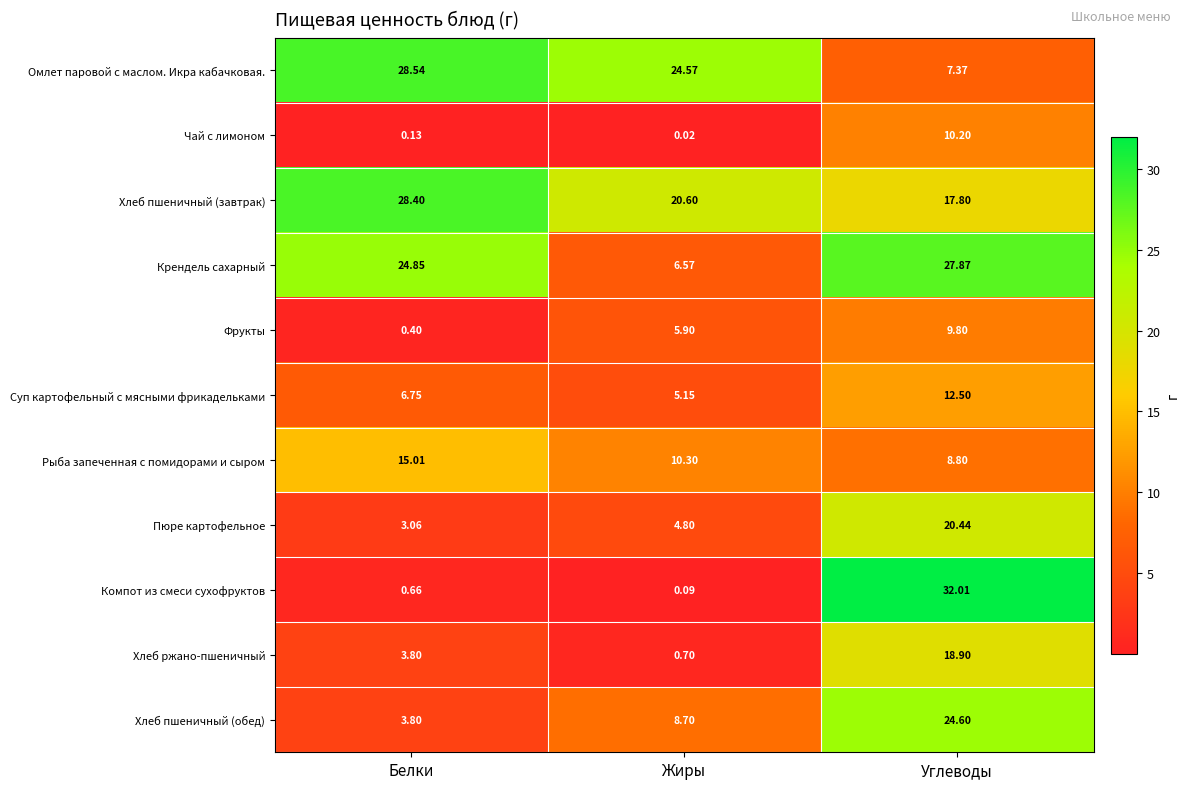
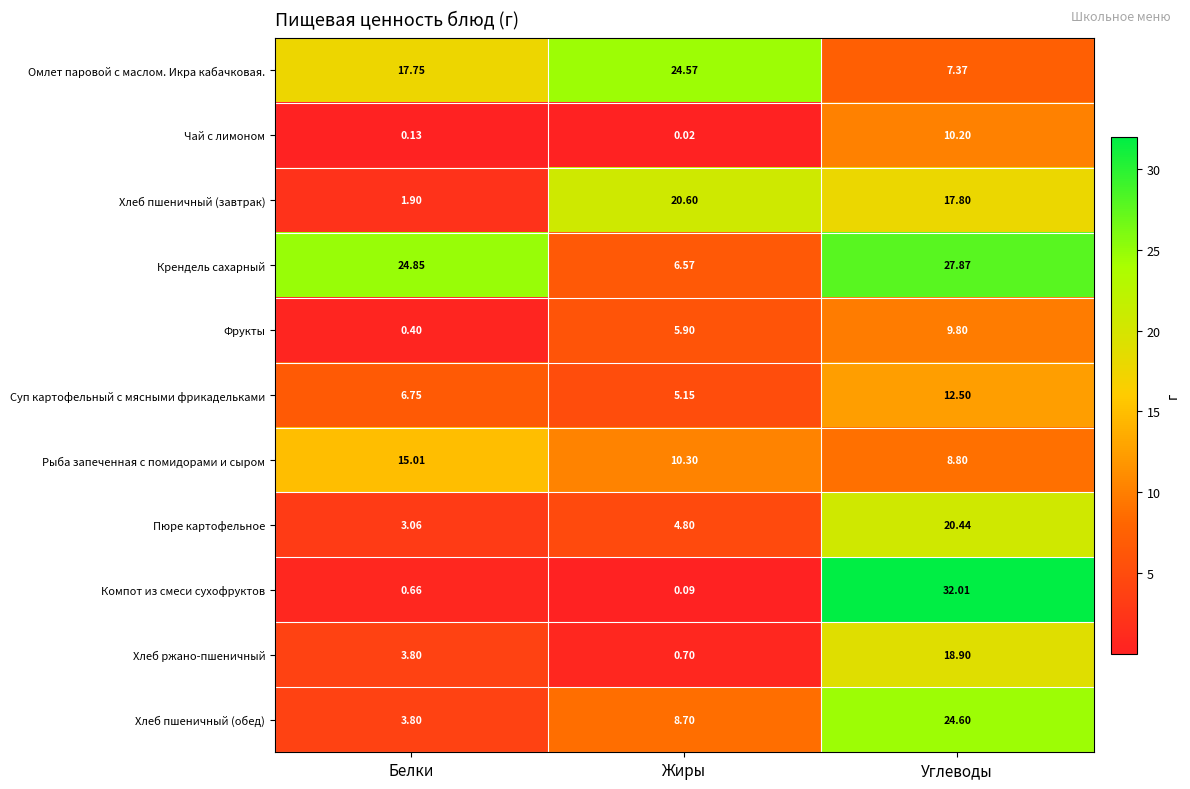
  {
    "Омлет паровой с маслом. Икра кабачковая.": {
-     "Белки": 28.54,
+     "Белки": 17.75,
      "Жиры": 24.57,
      "Углеводы": 7.37
    },
    "Чай с лимоном": {
      "Белки": 0.13,
      "Жиры": 0.02,
      "Углеводы": 10.20
    },
    "Хлеб пшеничный (завтрак)": {
-     "Белки": 28.40,
+     "Белки": 1.90,
      "Жиры": 20.60,
      "Углеводы": 17.80
    },
    "Крендель сахарный": {
      "Белки": 24.85,
      "Жиры": 6.57,
      "Углеводы": 27.87
    },
    "Фрукты": {
      "Белки": 0.40,
      "Жиры": 5.90,
      "Углеводы": 9.80
    },
    "Суп картофельный с мясными фрикадельками": {
      "Белки": 6.75,
      "Жиры": 5.15,
      "Углеводы": 12.50
    },
    "Рыба запеченная с помидорами и сыром": {
      "Белки": 15.01,
      "Жиры": 10.30,
      "Углеводы": 8.80
    },
    "Пюре картофельное": {
      "Белки": 3.06,
      "Жиры": 4.80,
      "Углеводы": 20.44
    },
    "Компот из смеси сухофруктов": {
      "Белки": 0.66,
      "Жиры": 0.09,
      "Углеводы": 32.01
    },
    "Хлеб ржано-пшеничный": {
      "Белки": 3.80,
      "Жиры": 0.70,
      "Углеводы": 18.90
    },
    "Хлеб пшеничный (обед)": {
      "Белки": 3.80,
      "Жиры": 8.70,
      "Углеводы": 24.60
    }
  }
